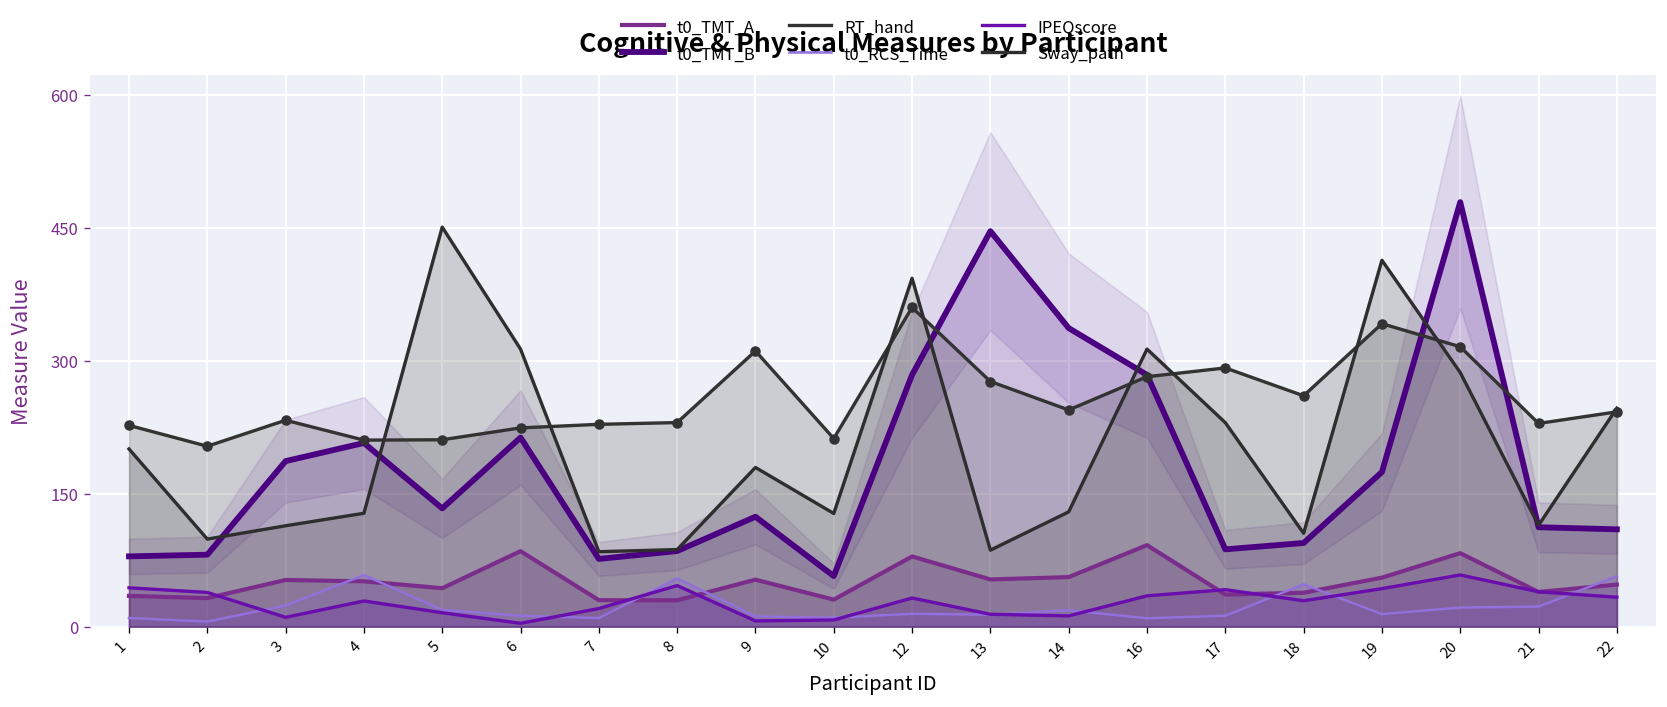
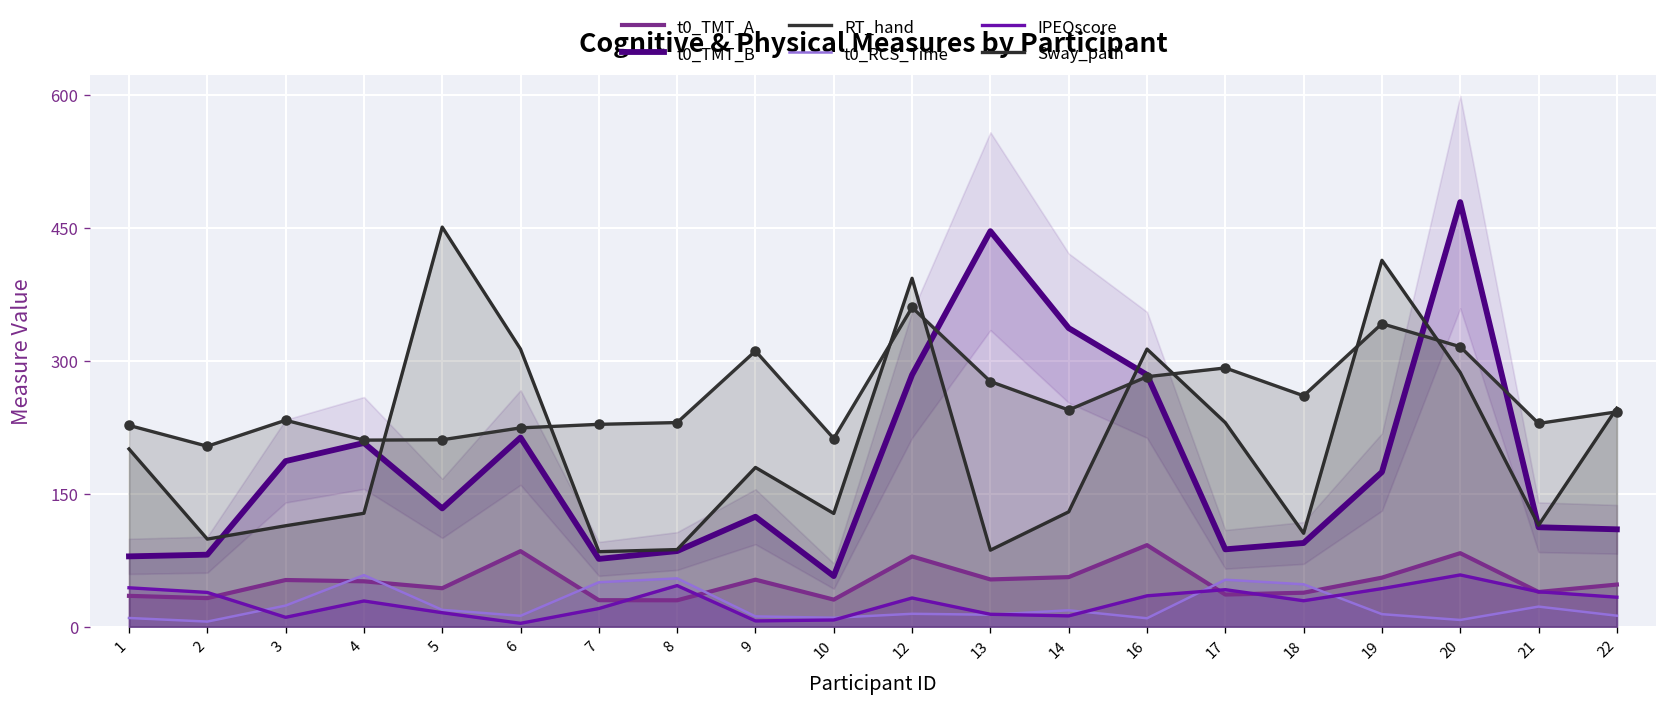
  {
    "t0_RCS_Time": {
      "1": 10,
      "2": 10,
      "3": 20,
      "4": 60,
      "6": 10,
-     "7": 10,
+     "7": 50,
      "8": 50,
      "9": 10,
      "12": 10,
      "14": 20,
      "16": 10,
-     "17": 10,
+     "17": 50,
      "18": 50,
      "19": 10,
-     "20": 20,
+     "20": 10,
      "21": 20,
-     "22": 60
+     "22": 10
    }
  }
